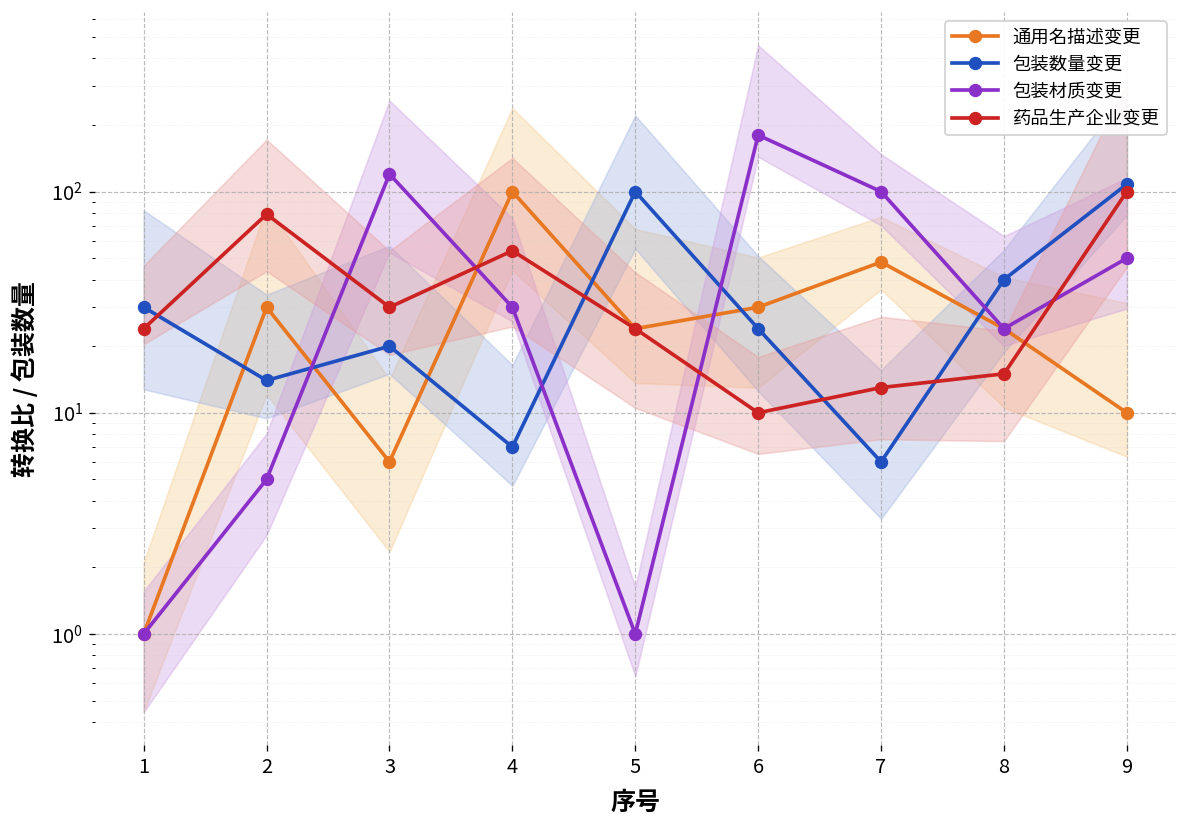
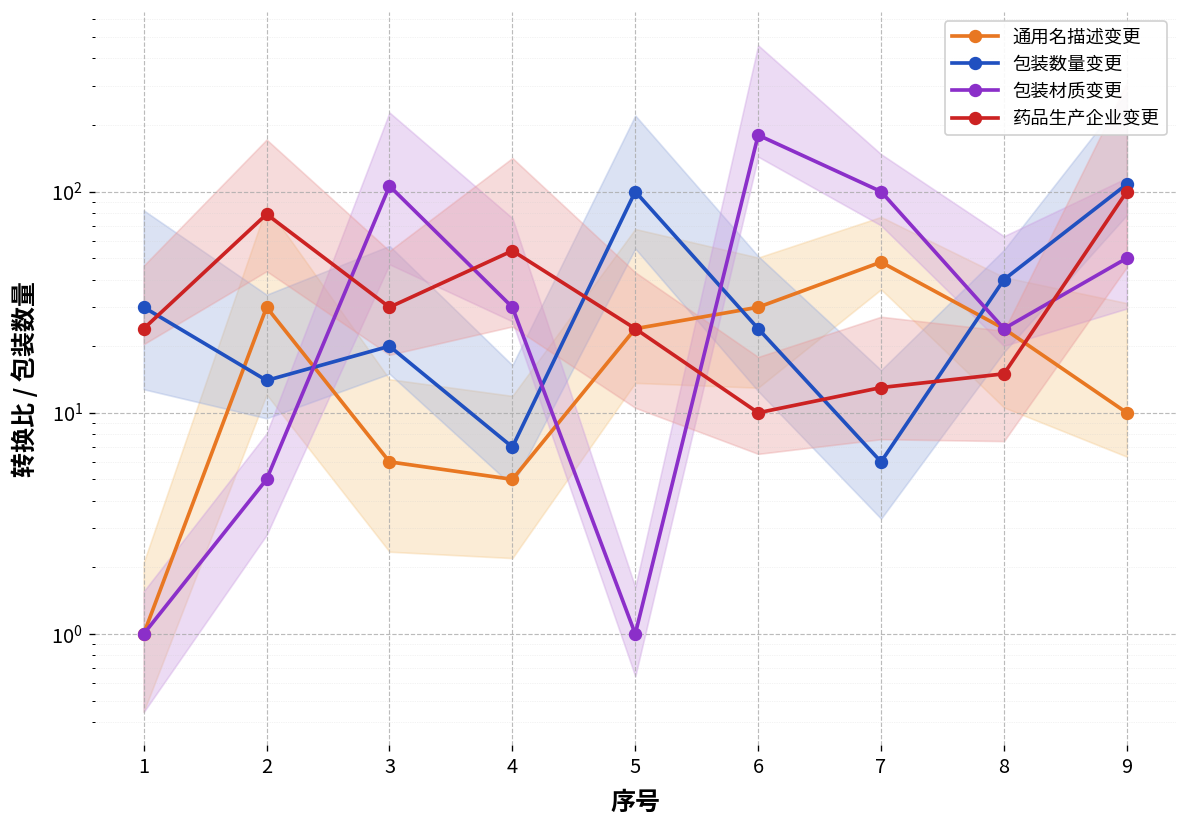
  {
    "通用名描述变更": {
      "2": 30,
      "3": 6,
-     "4": 100,
+     "4": 5,
      "6": 30,
      "7": 48,
      "9": 10
    },
    "包装数量变更": {
      "1": 30,
      "2": 14,
      "3": 20,
      "4": 7,
      "5": 100,
      "6": 24,
      "7": 6,
      "9": 110
    },
    "包装材质变更": {
      "2": 5,
-     "3": 120,
+     "3": 110,
      "4": 30,
      "5": 1,
      "6": 180,
      "7": 100,
      "9": 50
    },
    "药品生产企业变更": {
      "1": 24,
      "2": 79,
      "3": 30,
      "4": 54,
      "6": 10,
      "7": 13,
      "8": 15,
      "9": 100
    }
  }
